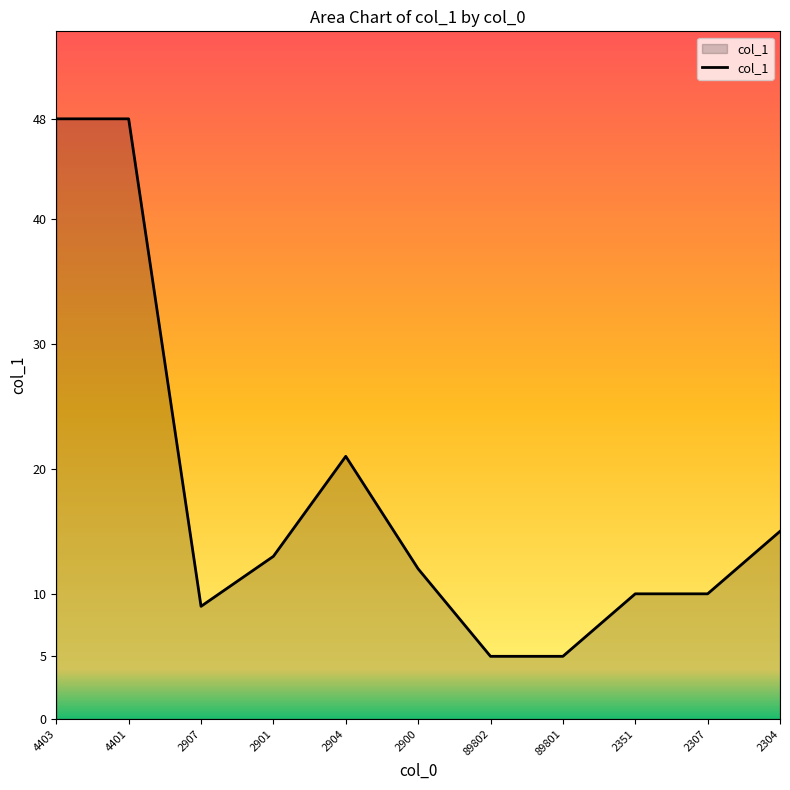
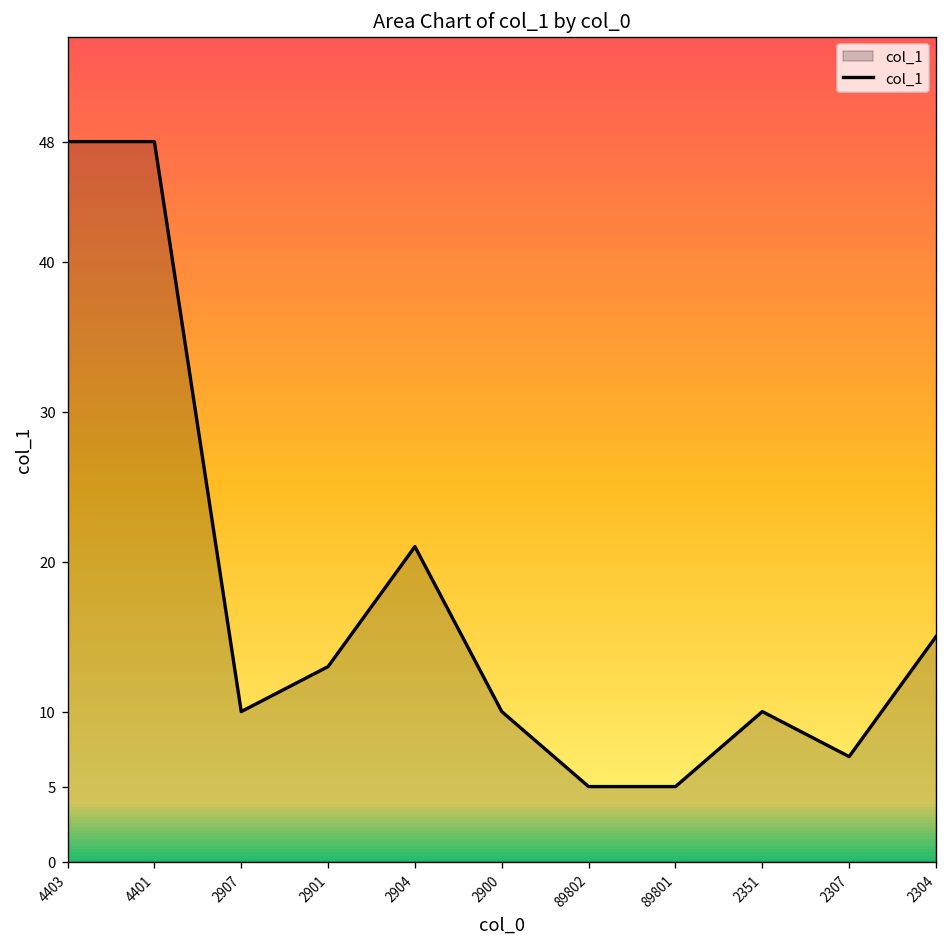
  {
    "4403": 48,
    "4401": 48,
-   "2907": 9,
+   "2907": 10,
    "2901": 13,
    "2904": 21,
-   "2900": 12,
+   "2900": 10,
    "89802": 5,
    "89801": 5,
    "2351": 10,
-   "2307": 10,
+   "2307": 7,
    "2304": 15
  }
